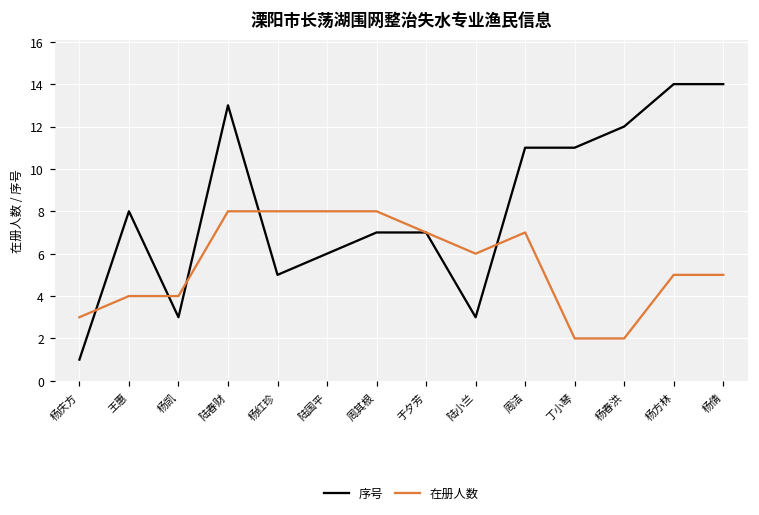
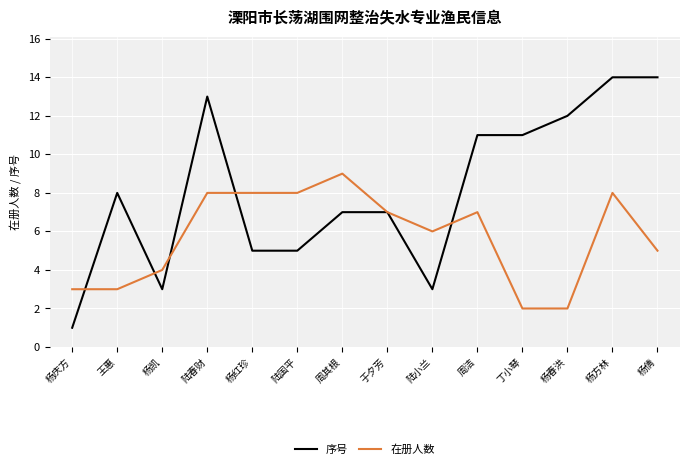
  {
    "序号": {
      "杨庆方": 1,
      "王惠": 8,
      "杨凯": 3,
      "陆春财": 13,
      "杨红珍": 5,
-     "陆国平": 6,
+     "陆国平": 5,
      "周其根": 7,
      "陆小兰": 3,
      "周洁": 11,
      "丁小琴": 11,
      "杨春洪": 12,
      "杨方林": 14,
      "杨倩": 14
    },
    "在册人数": {
      "杨庆方": 3,
-     "王惠": 4,
+     "王惠": 3,
      "杨凯": 4,
      "陆春财": 8,
      "杨红珍": 8,
      "陆国平": 8,
-     "周其根": 8,
+     "周其根": 9,
      "陆小兰": 6,
      "周洁": 7,
      "丁小琴": 2,
      "杨春洪": 2,
-     "杨方林": 5,
+     "杨方林": 8,
      "杨倩": 5
    }
  }
